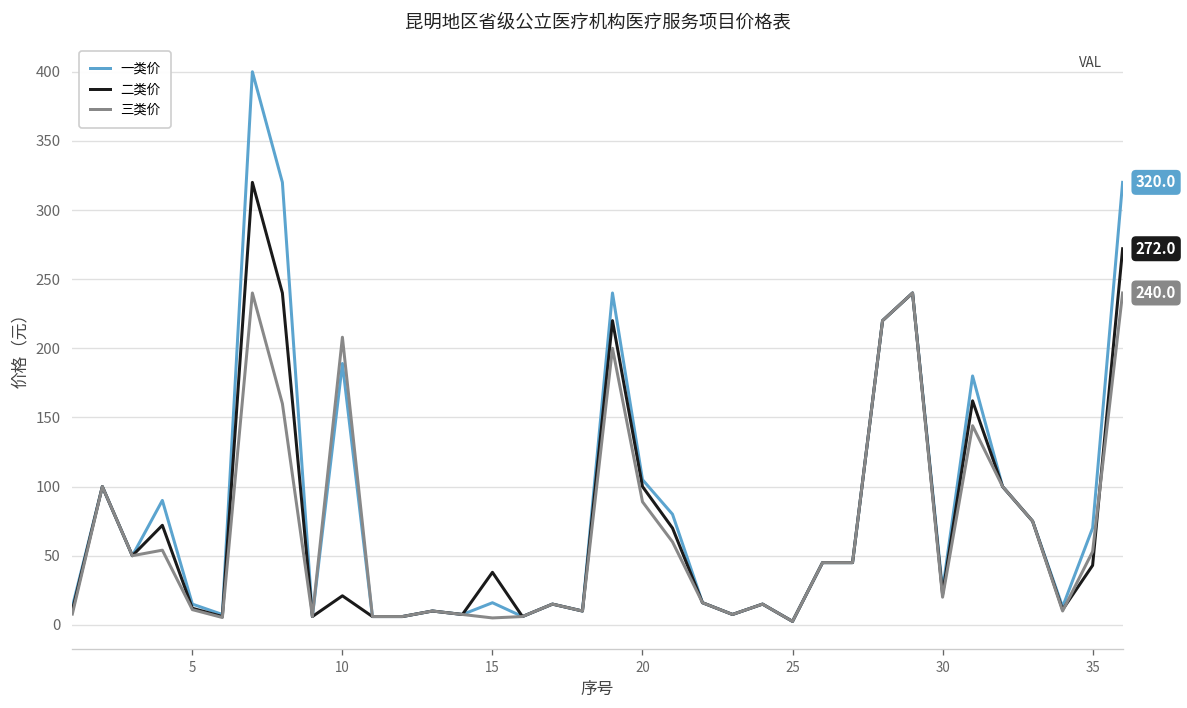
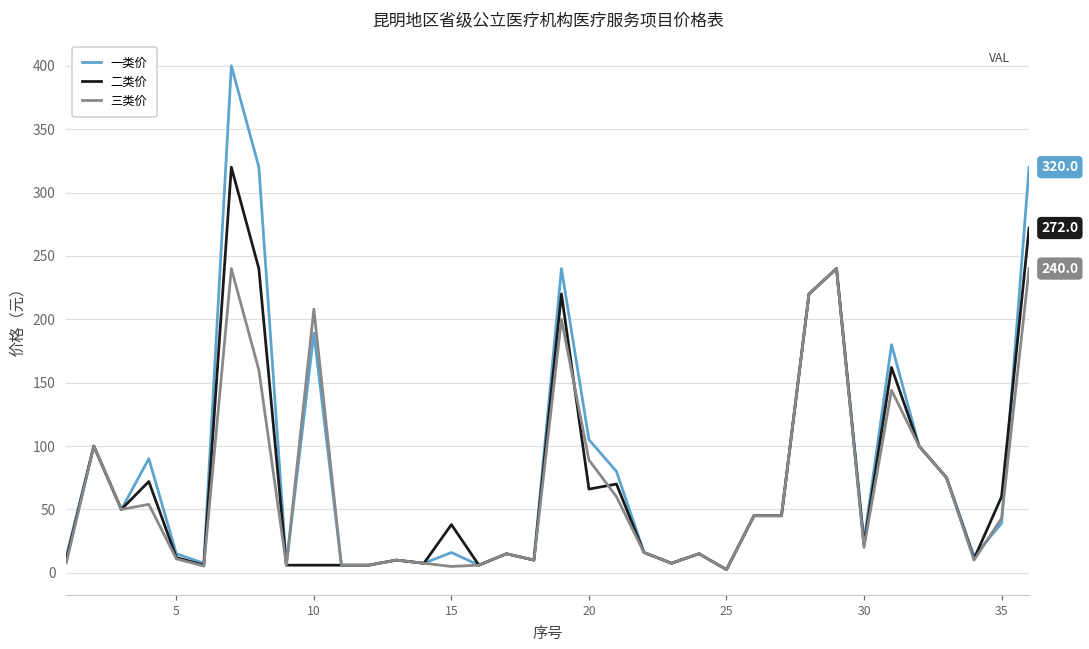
  {
    "一类价": {
      "5": 15,
      "10": 189,
      "15": 16,
      "20": 105,
      "30": 25,
-     "35": 70
+     "35": 39
    },
    "二类价": {
-     "10": 21,
+     "10": 6,
      "15": 38,
-     "20": 100,
-     "35": 43
+     "20": 66,
+     "35": 60
    },
    "三类价": {
      "10": 208,
      "15": 5,
      "20": 89,
-     "35": 53
+     "35": 43
    }
  }
